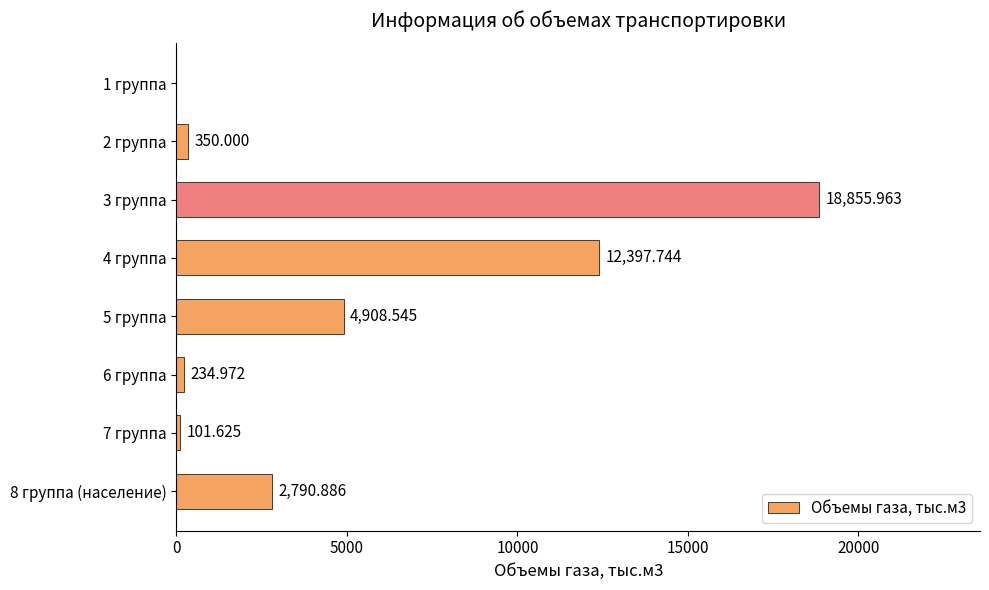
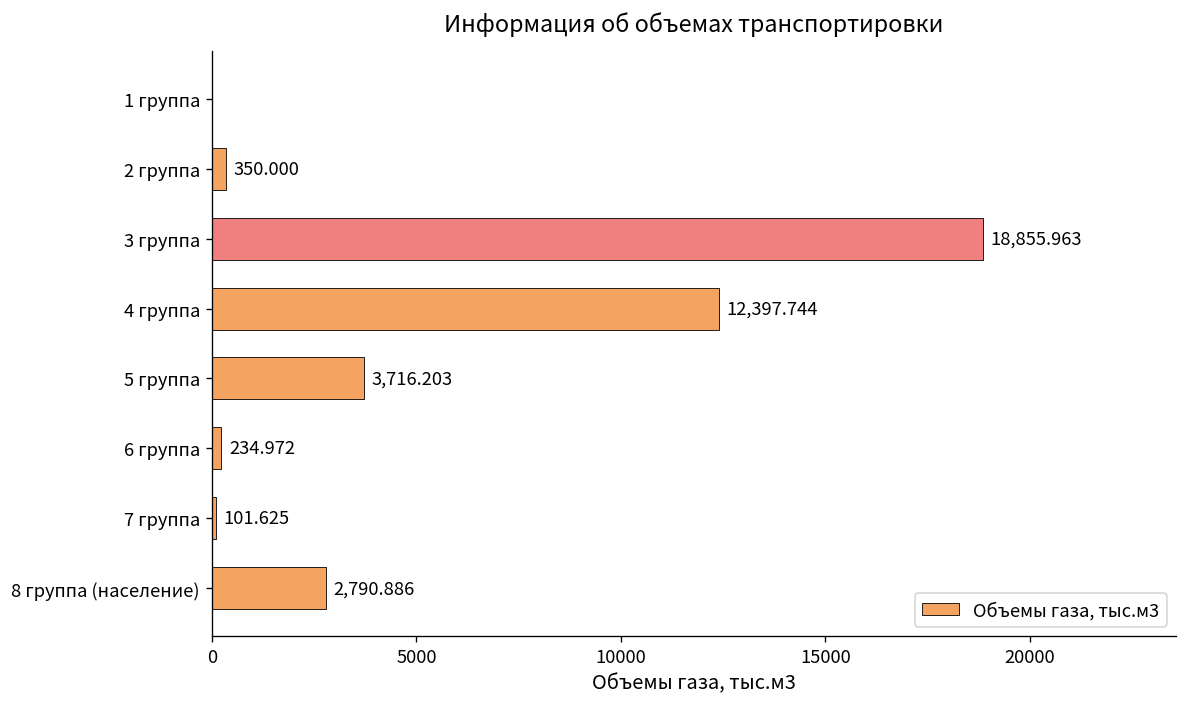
  {
    "2 группа": "350.000",
    "3 группа": "18,855.963",
    "4 группа": "12,397.744",
-   "5 группа": "4,908.545",
+   "5 группа": "3,716.203",
    "6 группа": "234.972",
    "7 группа": "101.625",
    "8 группа (население)": "2,790.886"
  }
